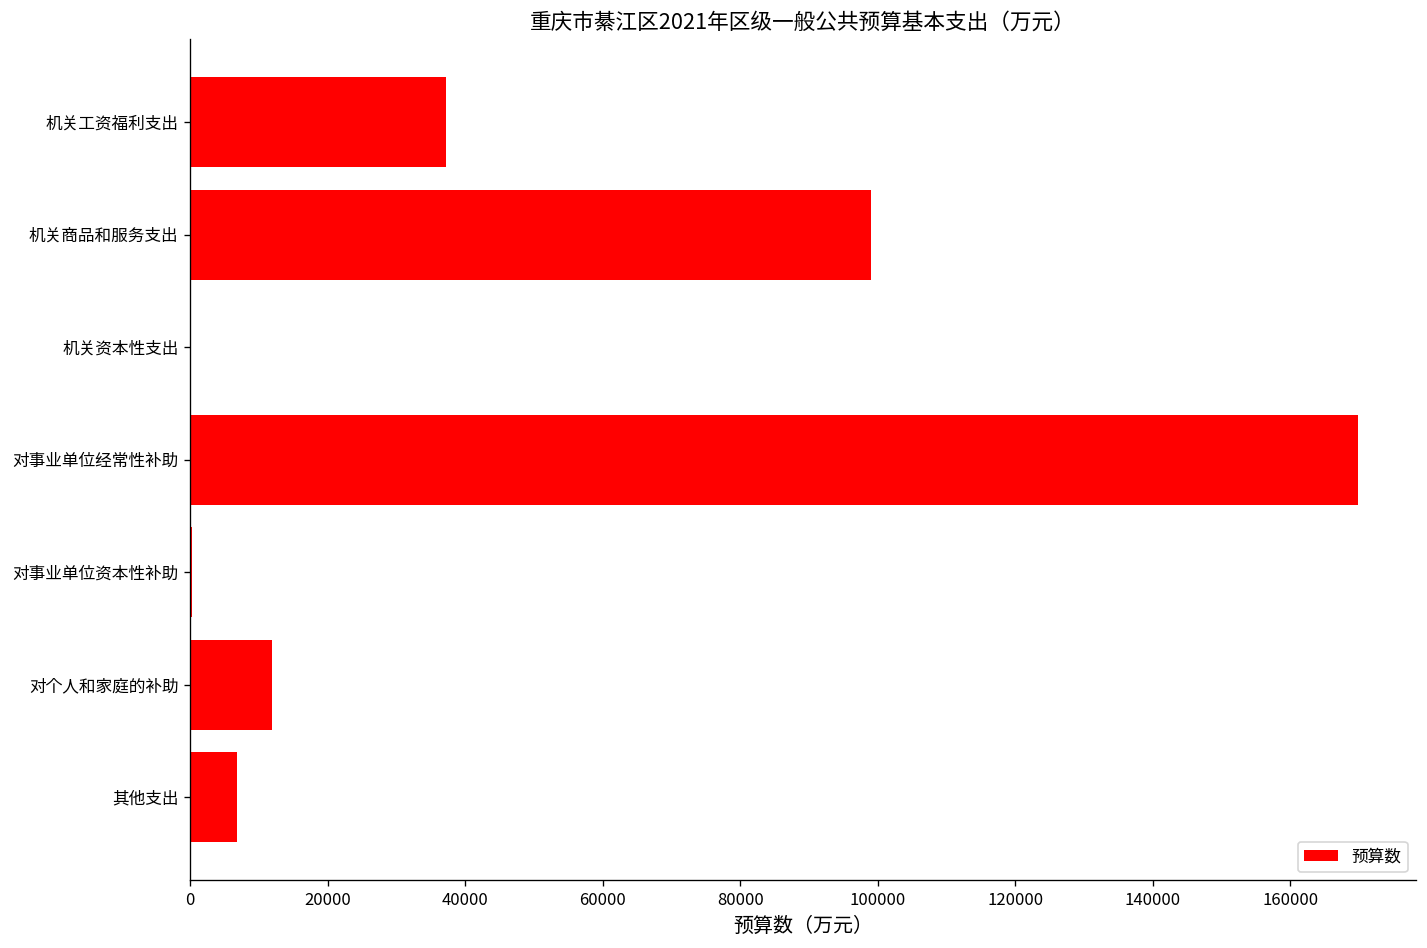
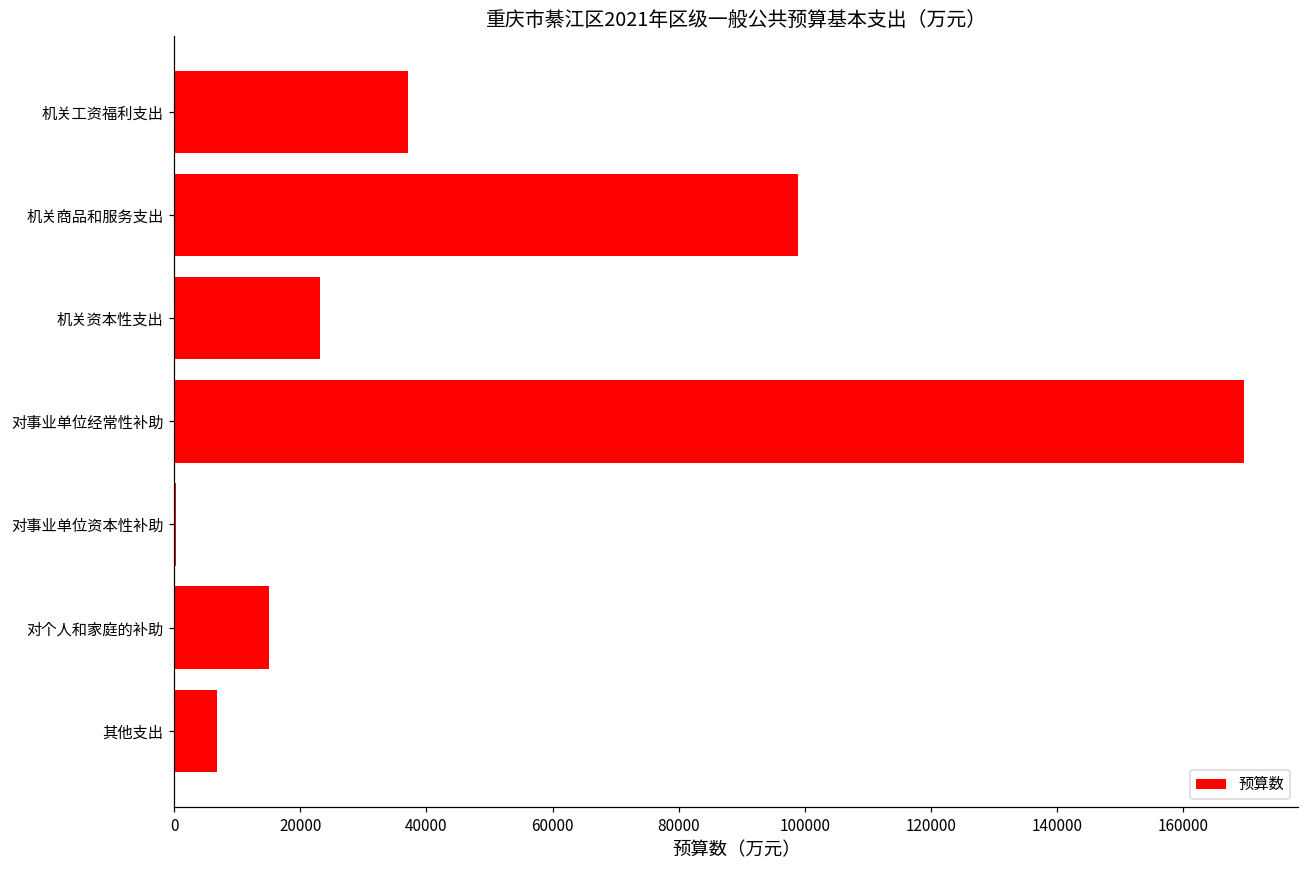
  {
    "机关工资福利支出": 37000,
    "机关商品和服务支出": 99000,
-   "机关资本性支出": 0,
+   "机关资本性支出": 23000,
    "对事业单位经常性补助": 170000,
-   "对个人和家庭的补助": 12000,
+   "对个人和家庭的补助": 15000,
    "其他支出": 7000
  }
